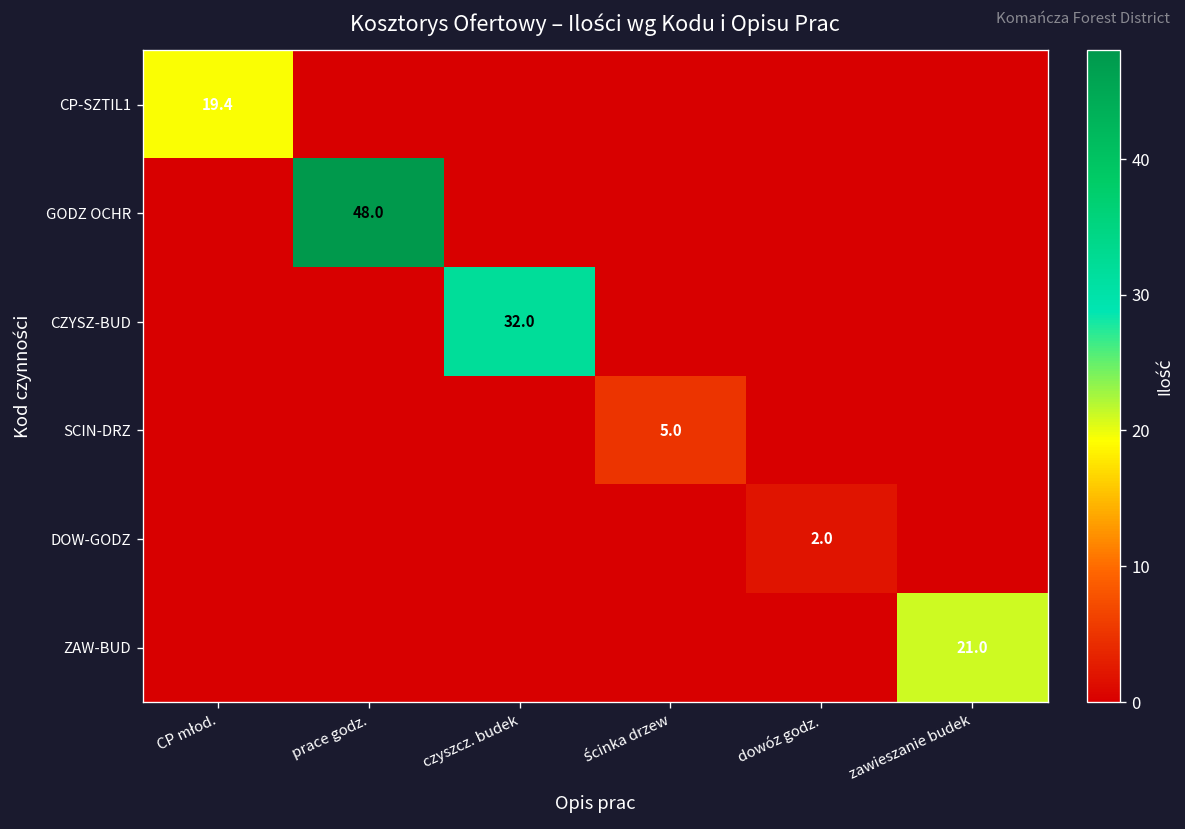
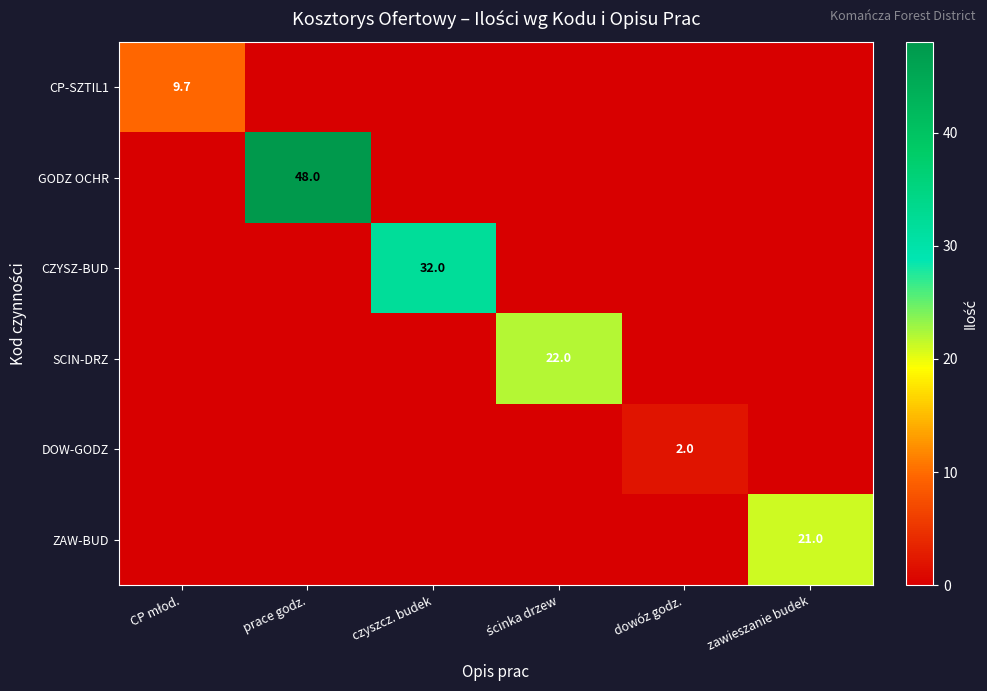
  {
    "CP-SZTIL1": {
-     "CP młod.": 19.4
+     "CP młod.": 9.7
    },
    "GODZ OCHR": {
      "prace godz.": 48.0
    },
    "CZYSZ-BUD": {
      "czyszcz. budek": 32.0
    },
    "SCIN-DRZ": {
-     "ścinka drzew": 5.0
+     "ścinka drzew": 22.0
    },
    "DOW-GODZ": {
      "dowóz godz.": 2.0
    },
    "ZAW-BUD": {
      "zawieszanie budek": 21.0
    }
  }
